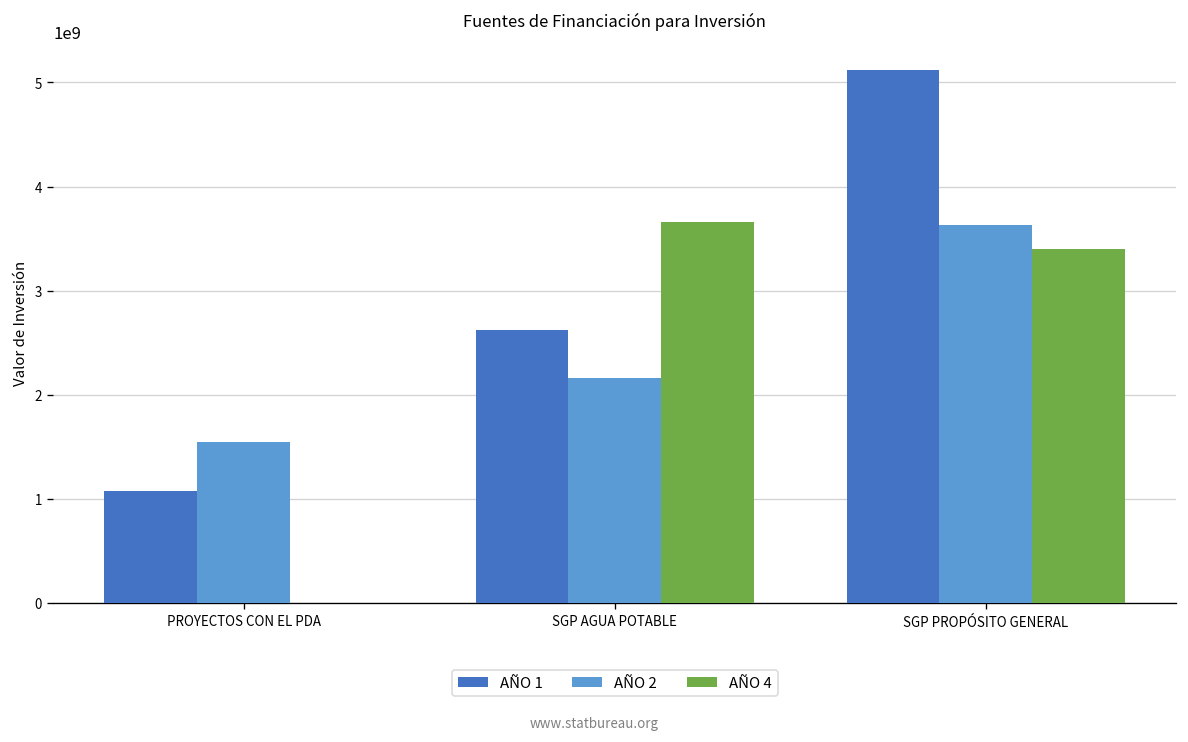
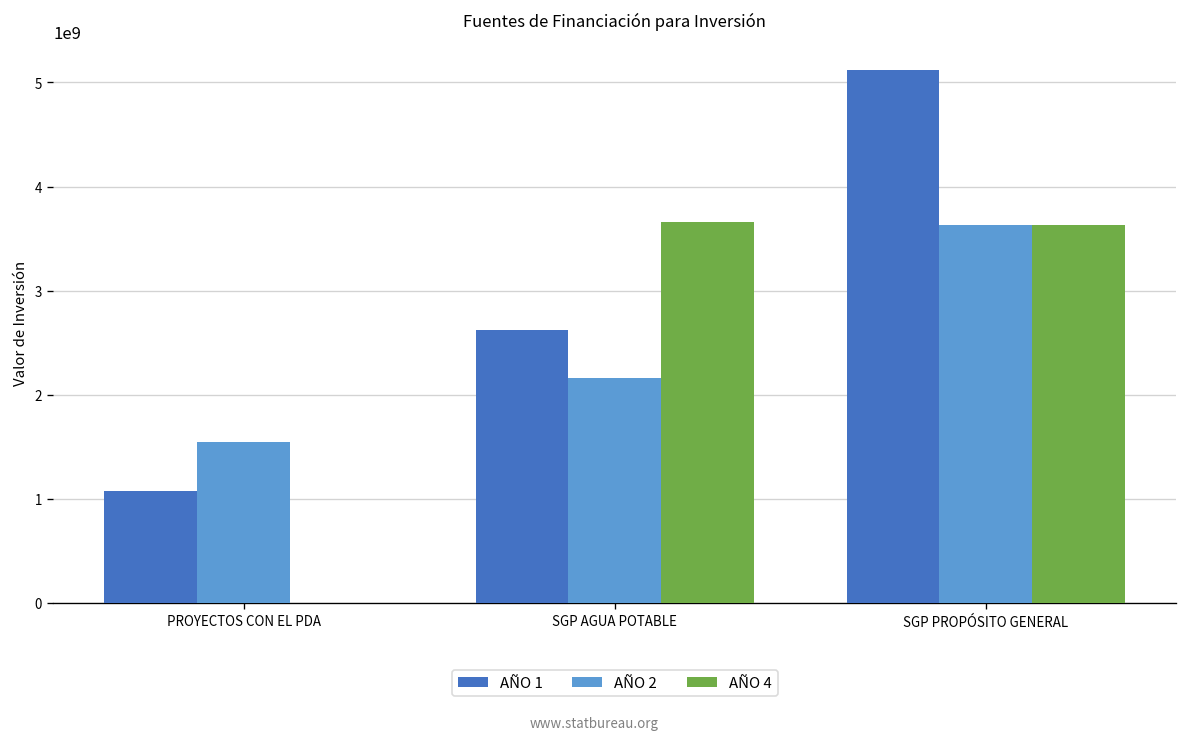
  {
    "AÑO 4": {
      "SGP AGUA POTABLE": 3700000000,
-     "SGP PROPÓSITO GENERAL": 3400000000
+     "SGP PROPÓSITO GENERAL": 3600000000
    }
  }
